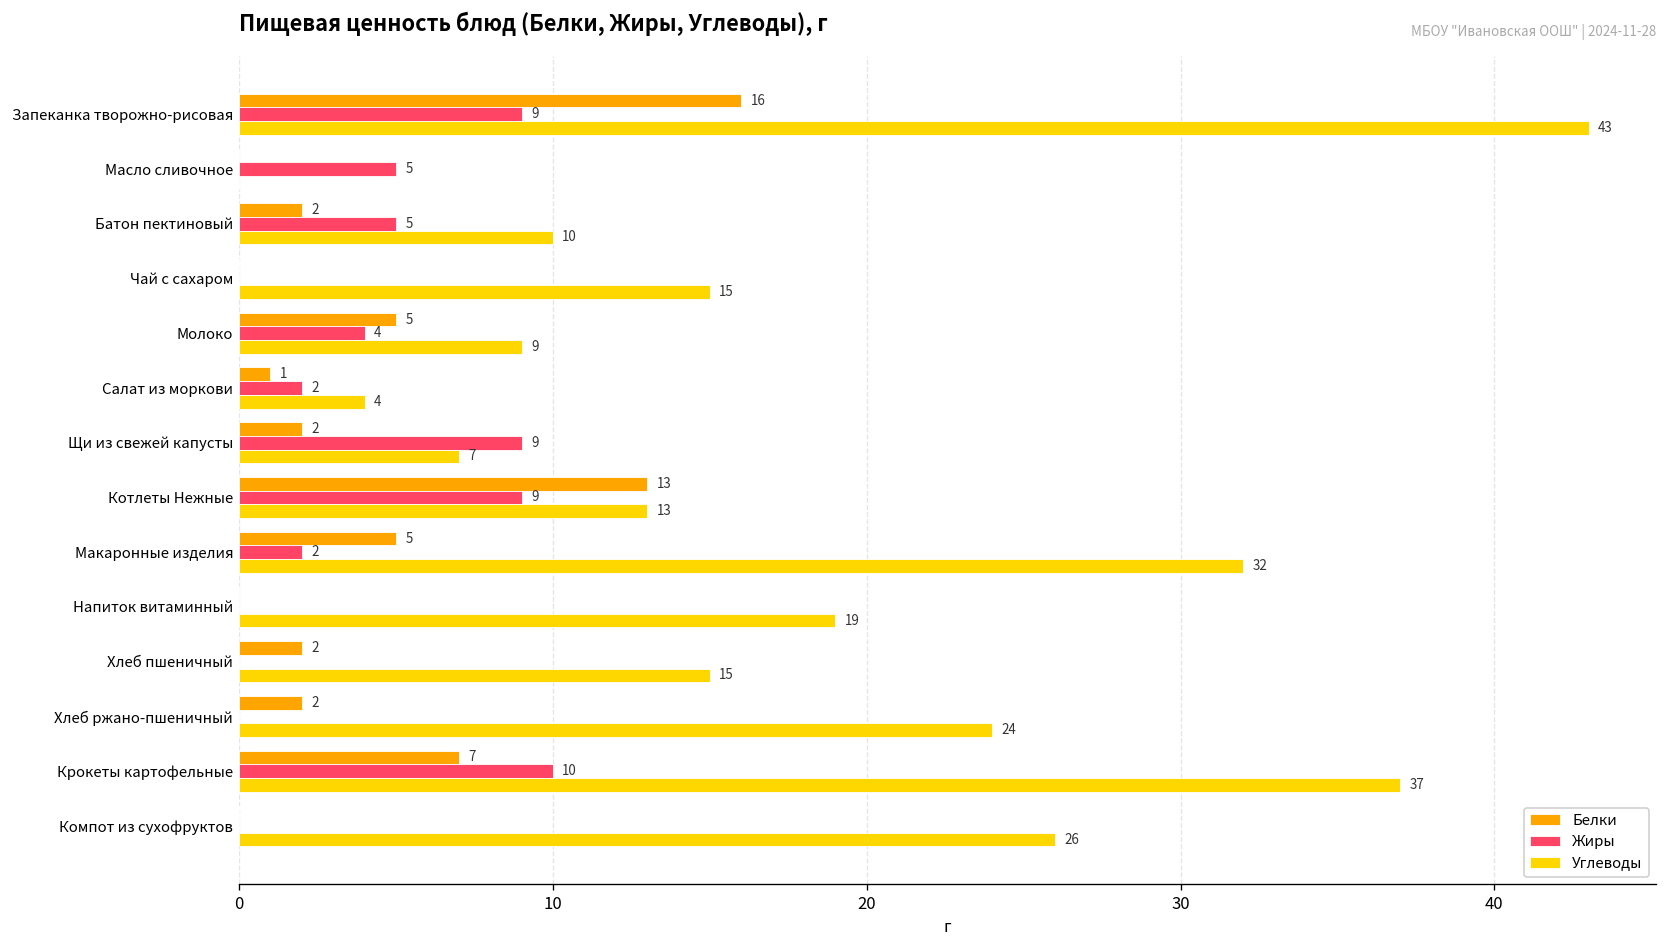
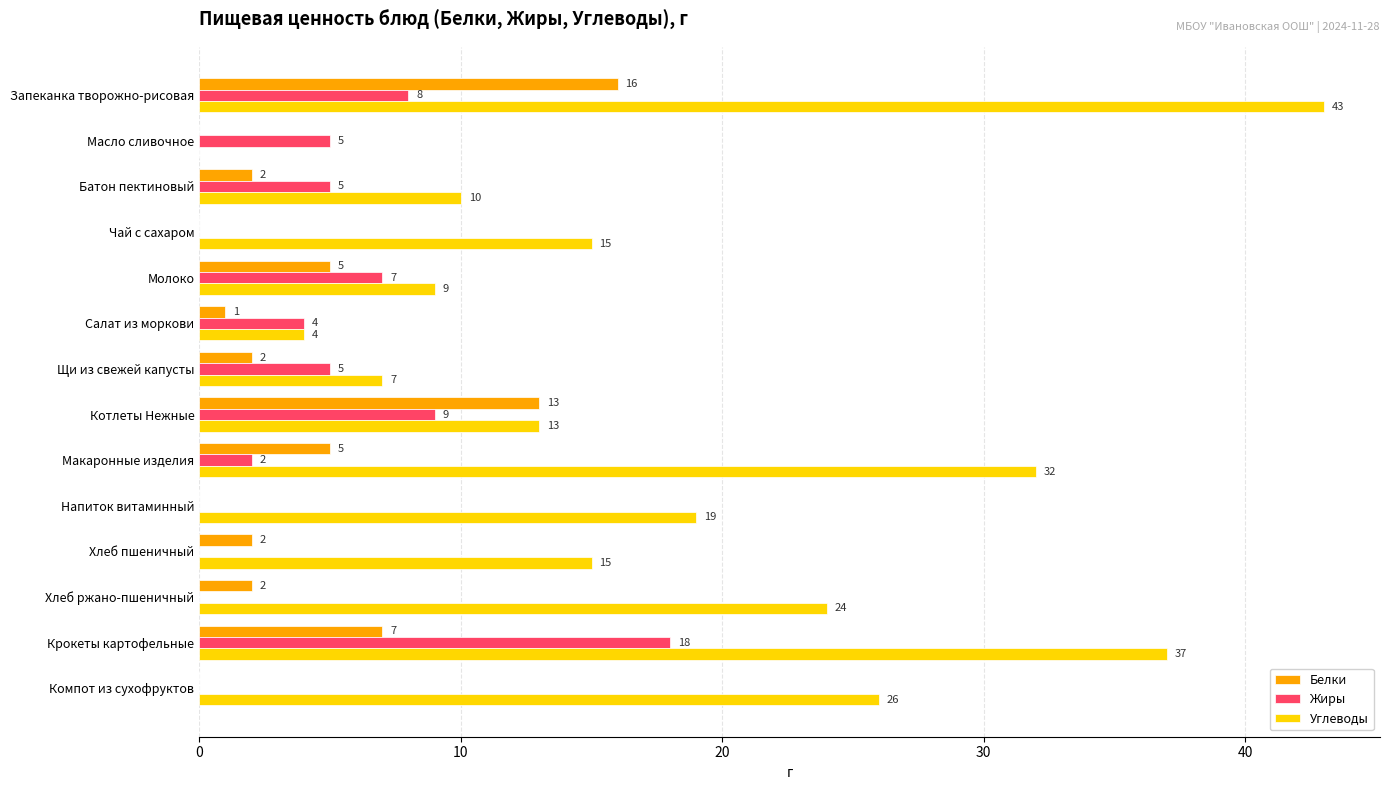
  {
    "Жиры": {
-     "Запеканка творожно-рисовая": 9,
+     "Запеканка творожно-рисовая": 8,
      "Масло сливочное": 5,
      "Батон пектиновый": 5,
-     "Молоко": 4,
-     "Салат из моркови": 2,
-     "Щи из свежей капусты": 9,
+     "Молоко": 7,
+     "Салат из моркови": 4,
+     "Щи из свежей капусты": 5,
      "Котлеты Нежные": 9,
      "Макаронные изделия": 2,
-     "Крокеты картофельные": 10
+     "Крокеты картофельные": 18
    }
  }
